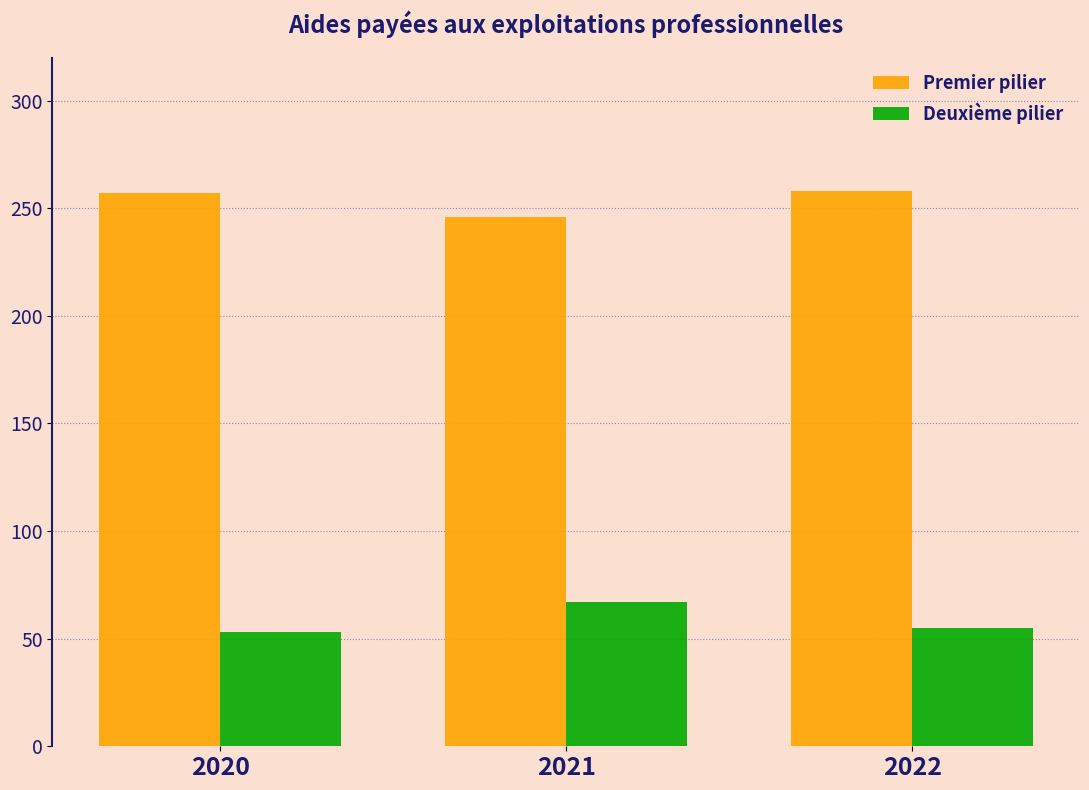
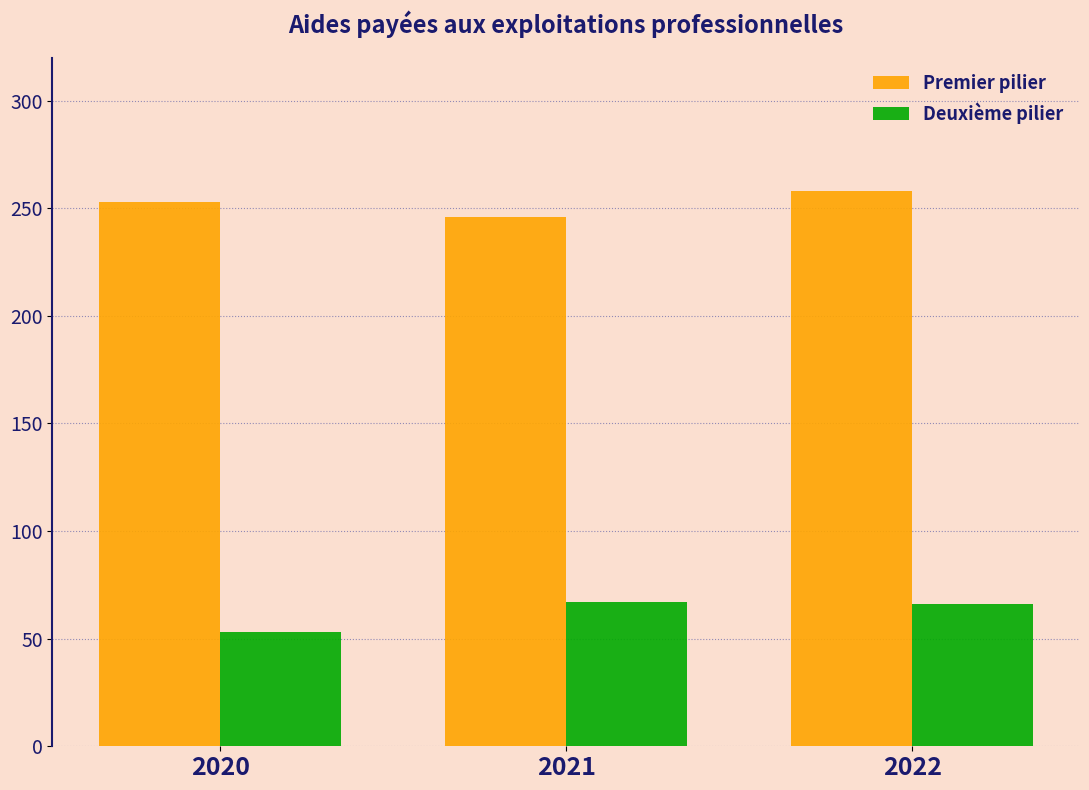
  {
    "Premier pilier": {
-     "2020": 257,
+     "2020": 253,
      "2021": 246,
      "2022": 258
    },
    "Deuxième pilier": {
      "2020": 53,
      "2021": 67,
-     "2022": 55
+     "2022": 66
    }
  }
